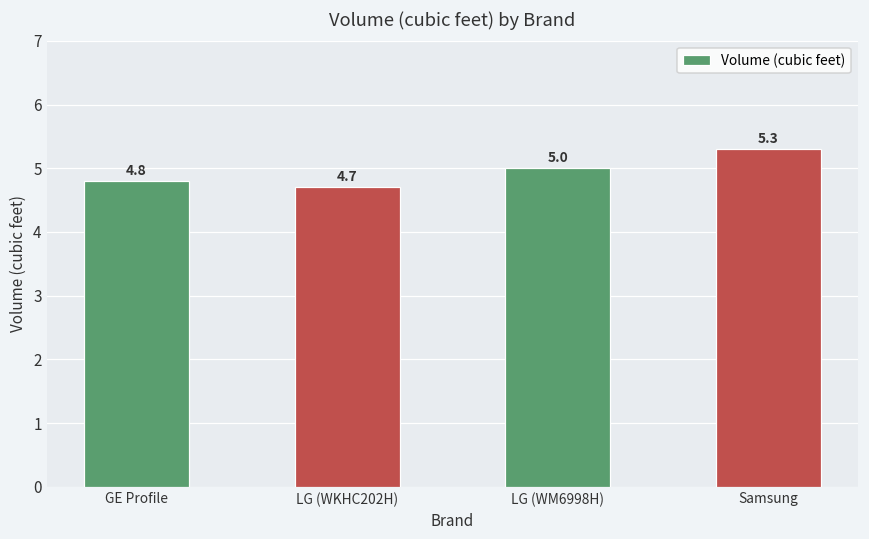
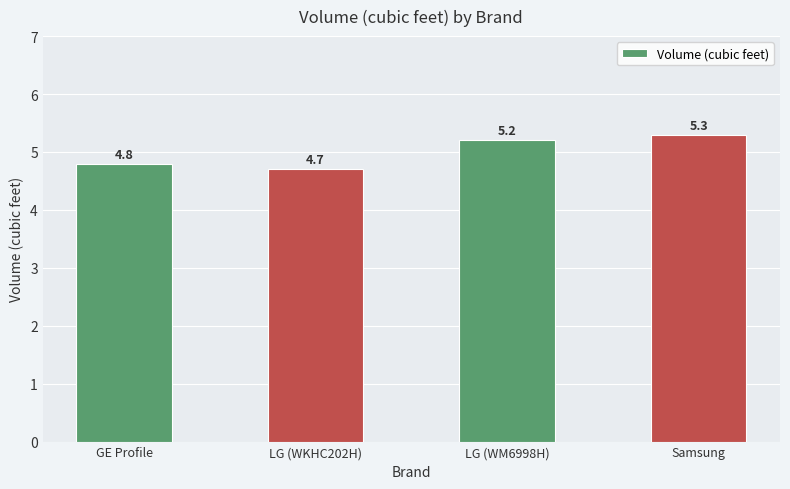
  {
    "GE Profile": 4.8,
    "LG (WKHC202H)": 4.7,
-   "LG (WM6998H)": 5.0,
+   "LG (WM6998H)": 5.2,
    "Samsung": 5.3
  }
